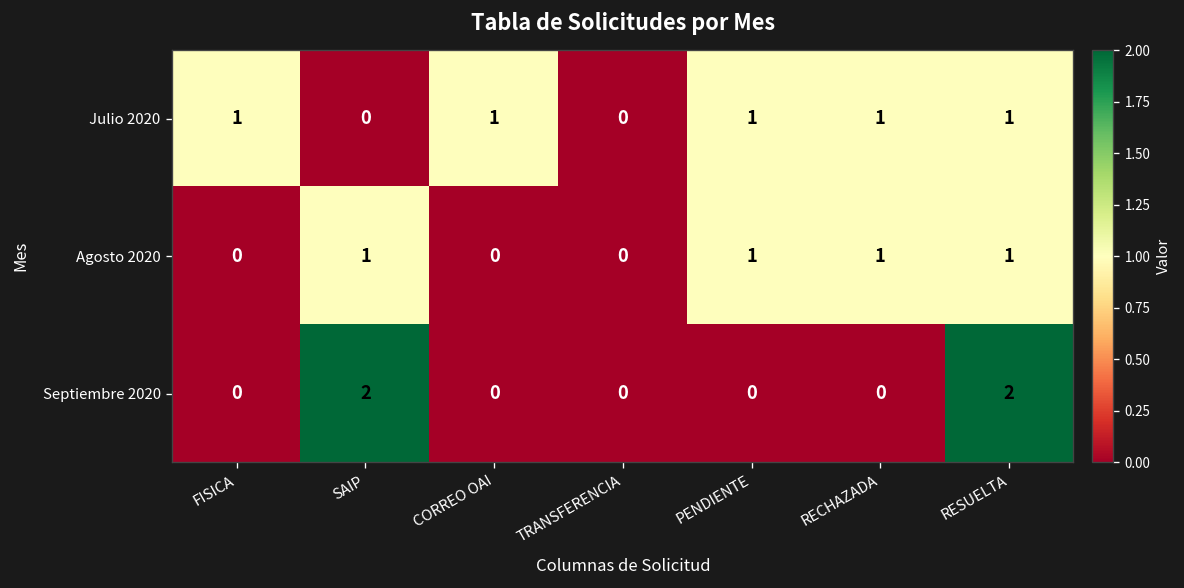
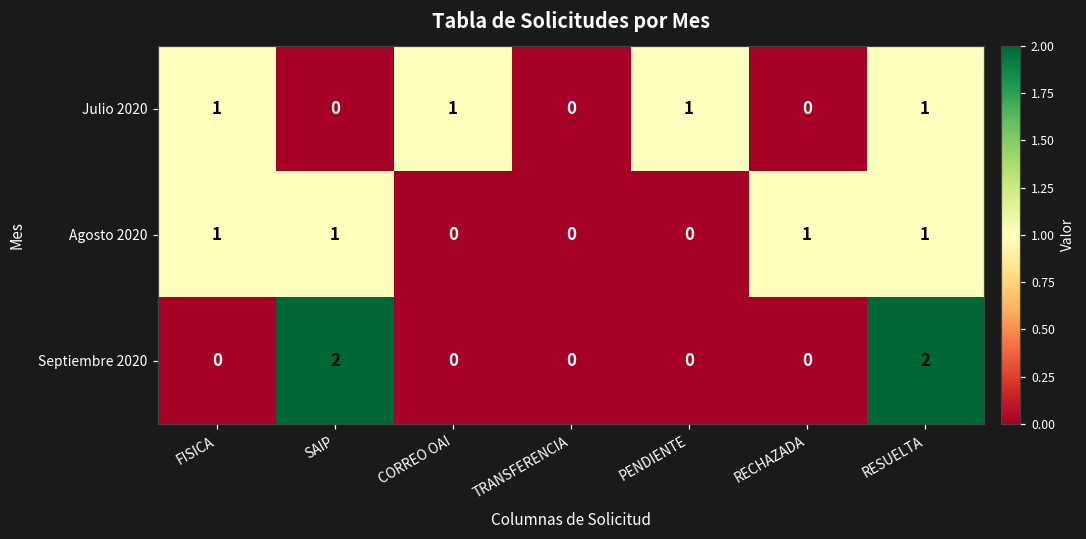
  {
    "Julio 2020": {
      "FISICA": 1,
      "SAIP": 0,
      "CORREO OAI": 1,
      "TRANSFERENCIA": 0,
      "PENDIENTE": 1,
-     "RECHAZADA": 1,
+     "RECHAZADA": 0,
      "RESUELTA": 1
    },
    "Agosto 2020": {
-     "FISICA": 0,
+     "FISICA": 1,
      "SAIP": 1,
      "CORREO OAI": 0,
      "TRANSFERENCIA": 0,
-     "PENDIENTE": 1,
+     "PENDIENTE": 0,
      "RECHAZADA": 1,
      "RESUELTA": 1
    },
    "Septiembre 2020": {
      "FISICA": 0,
      "SAIP": 2,
      "CORREO OAI": 0,
      "TRANSFERENCIA": 0,
      "PENDIENTE": 0,
      "RECHAZADA": 0,
      "RESUELTA": 2
    }
  }
